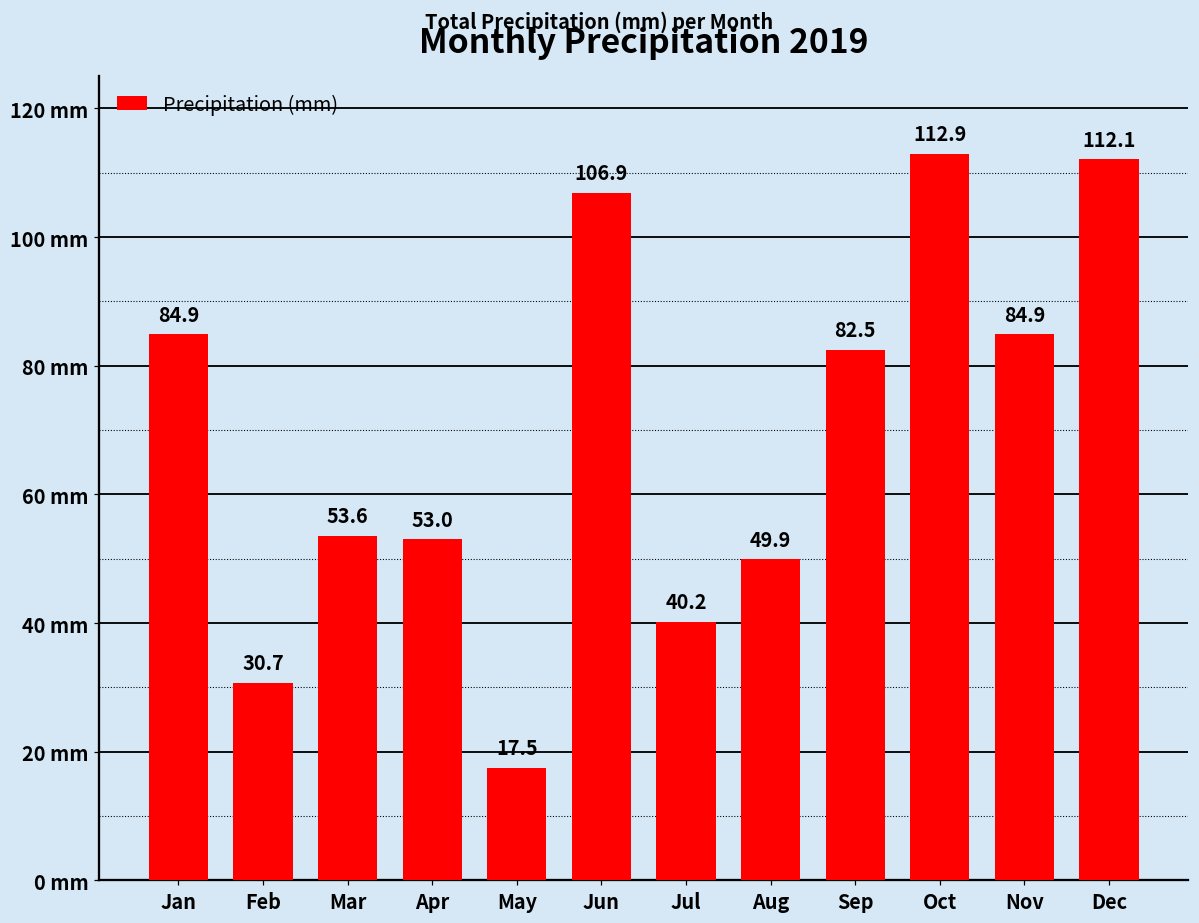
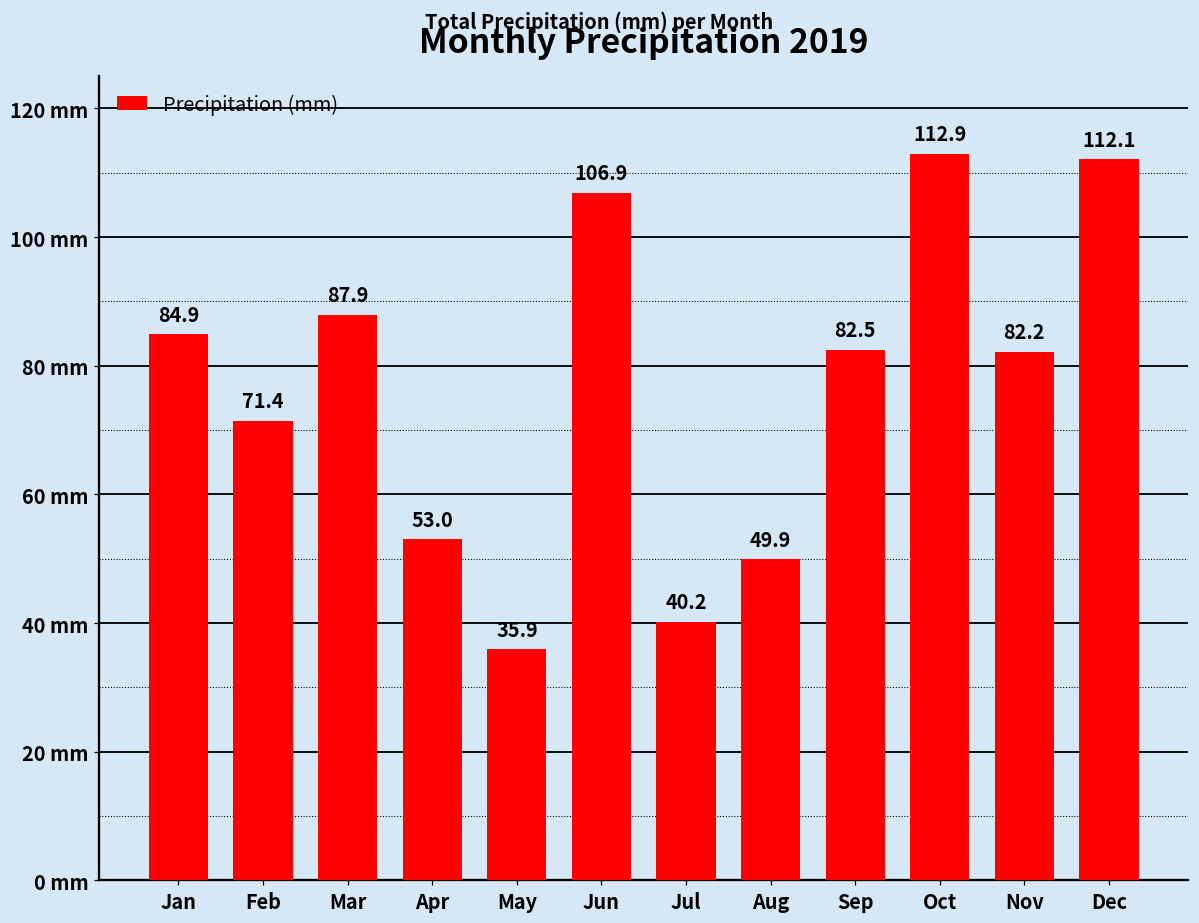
  {
    "Jan": 84.9,
-   "Feb": 30.7,
-   "Mar": 53.6,
+   "Feb": 71.4,
+   "Mar": 87.9,
    "Apr": 53.0,
-   "May": 17.5,
+   "May": 35.9,
    "Jun": 106.9,
    "Jul": 40.2,
    "Aug": 49.9,
    "Sep": 82.5,
    "Oct": 112.9,
-   "Nov": 84.9,
+   "Nov": 82.2,
    "Dec": 112.1
  }
